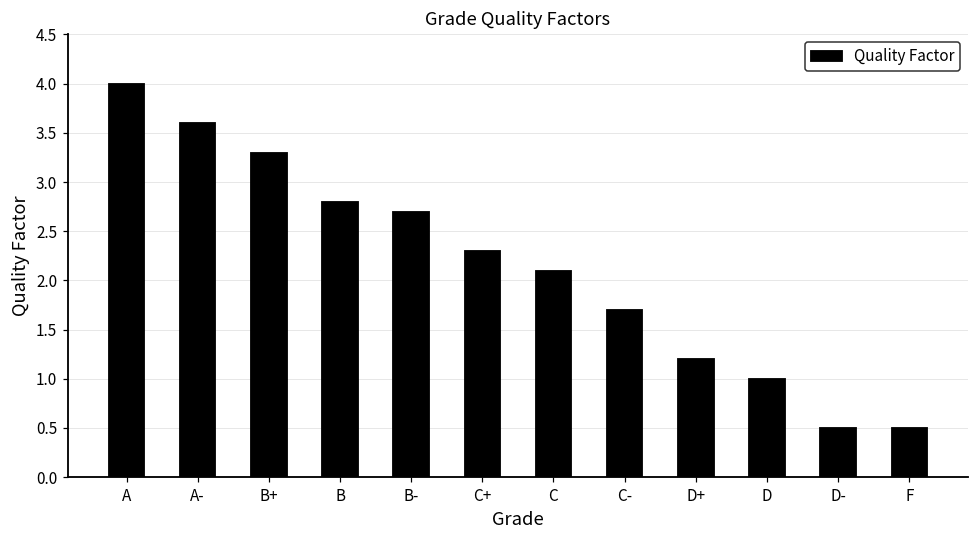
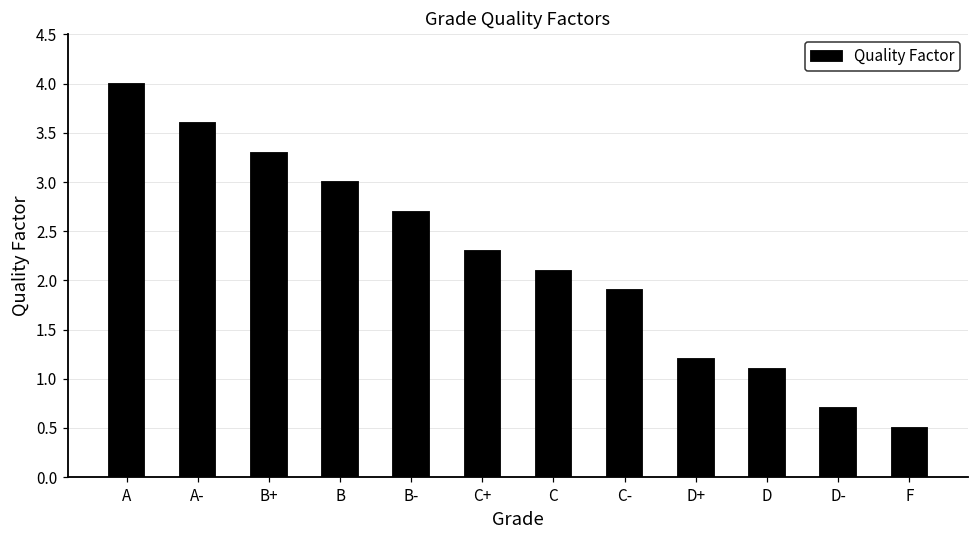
  {
    "A": 4.0,
    "A-": 3.6,
    "B+": 3.3,
-   "B": 2.8,
+   "B": 3.0,
    "B-": 2.7,
    "C+": 2.3,
    "C": 2.1,
-   "C-": 1.7,
+   "C-": 1.9,
    "D+": 1.2,
-   "D": 1.0,
-   "D-": 0.5,
+   "D": 1.1,
+   "D-": 0.7,
    "F": 0.5
  }
